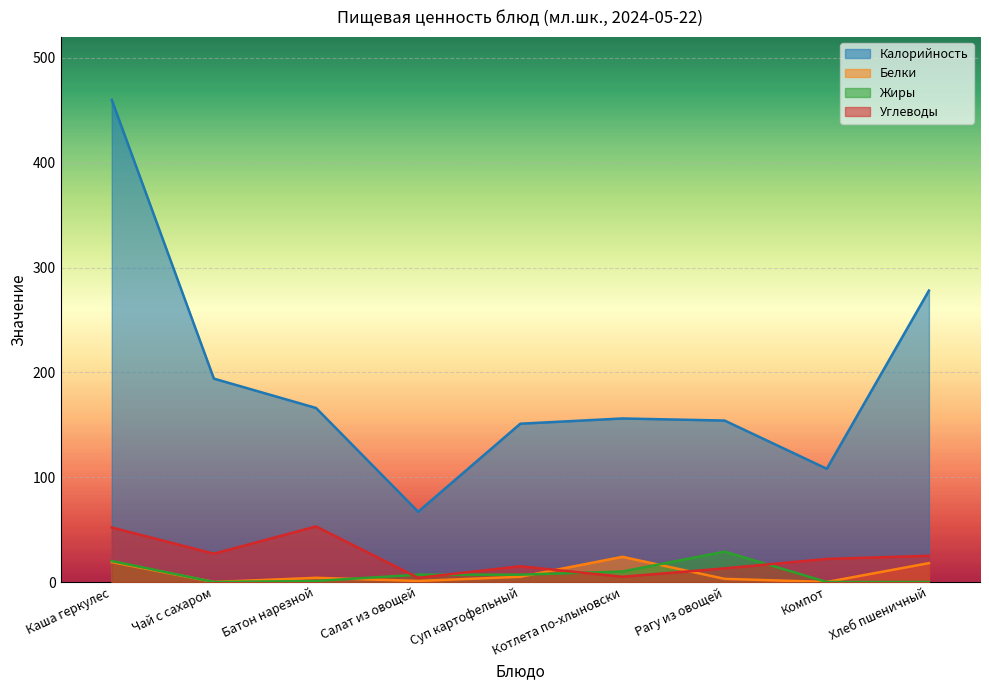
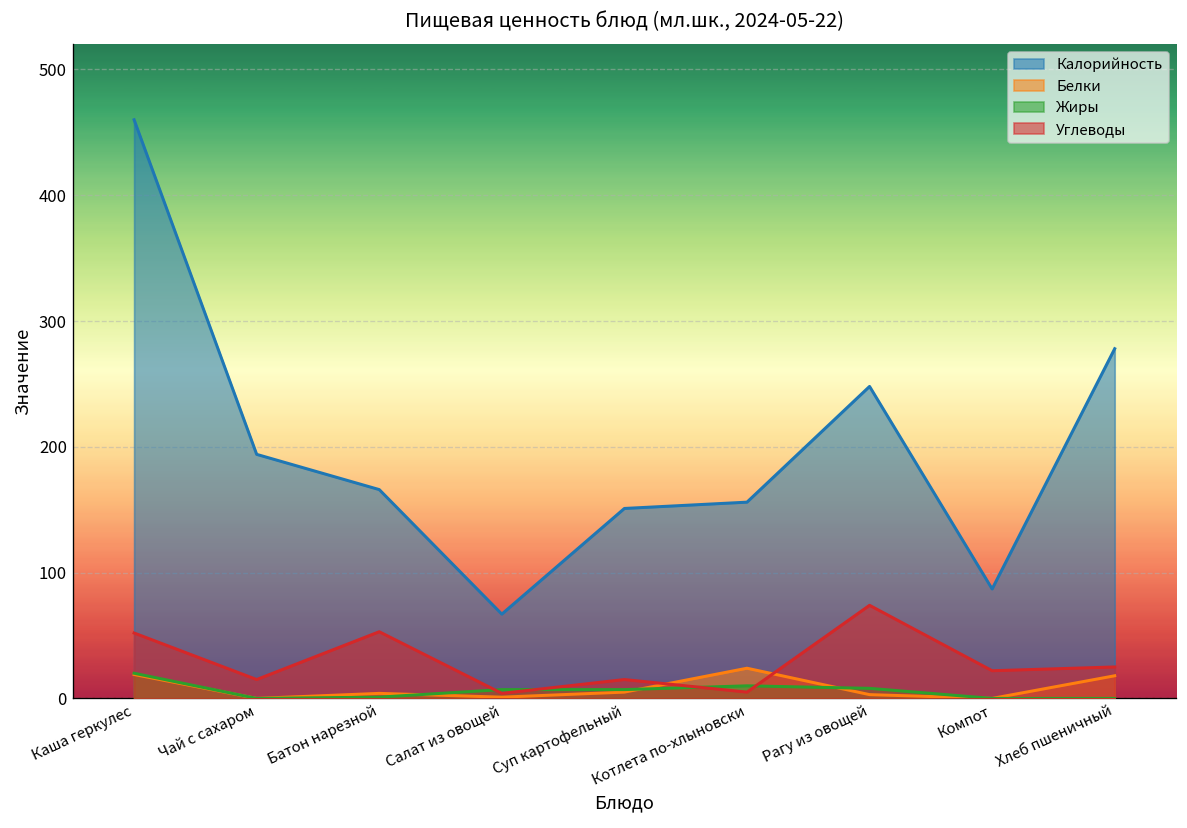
  {
    "Калорийность": {
      "Каша геркулес": 460,
      "Чай с сахаром": 194,
      "Батон нарезной": 166,
      "Салат из овощей": 67,
      "Суп картофельный": 151,
      "Котлета по-хлыновски": 156,
-     "Рагу из овощей": 154,
-     "Компот": 108,
+     "Рагу из овощей": 248,
+     "Компот": 87,
      "Хлеб пшеничный": 278
    },
    "Белки": {
      "Батон нарезной": 4,
      "Салат из овощей": 1,
      "Котлета по-хлыновски": 24,
      "Рагу из овощей": 3,
      "Хлеб пшеничный": 18
    },
    "Жиры": {
      "Батон нарезной": 1,
      "Салат из овощей": 7,
      "Котлета по-хлыновски": 10,
-     "Рагу из овощей": 29,
+     "Рагу из овощей": 8,
      "Хлеб пшеничный": 0
    },
    "Углеводы": {
      "Каша геркулес": 52,
-     "Чай с сахаром": 27,
+     "Чай с сахаром": 15,
      "Батон нарезной": 53,
      "Салат из овощей": 4,
      "Суп картофельный": 15,
      "Котлета по-хлыновски": 5,
-     "Рагу из овощей": 13,
+     "Рагу из овощей": 74,
      "Компот": 22,
      "Хлеб пшеничный": 25
    }
  }
